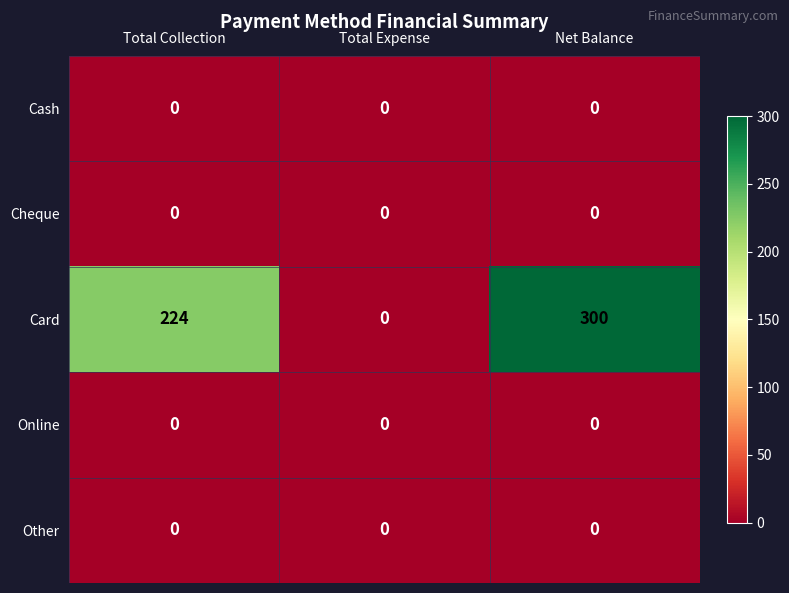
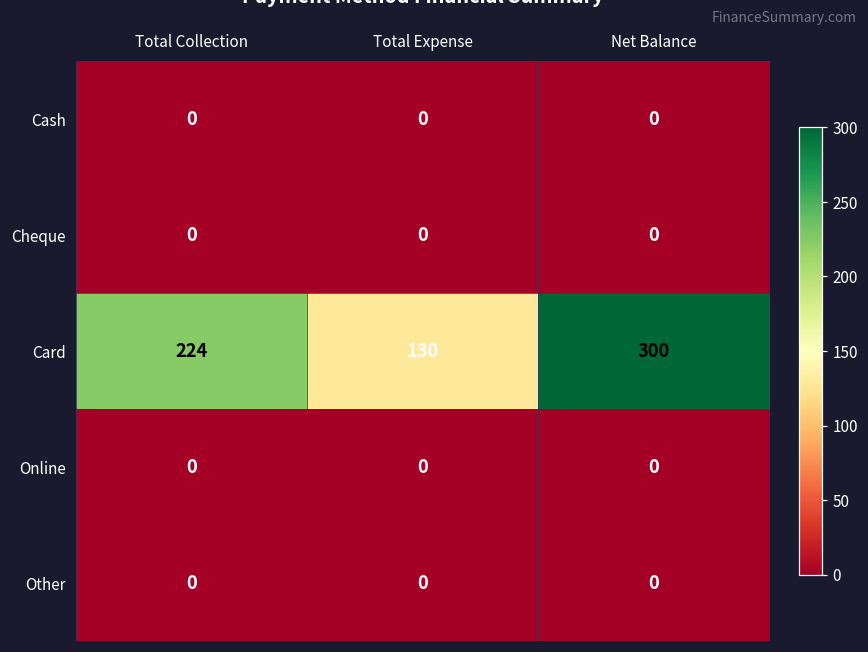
  {
    "Cash": {
      "Total Collection": 0,
      "Total Expense": 0,
      "Net Balance": 0
    },
    "Cheque": {
      "Total Collection": 0,
      "Total Expense": 0,
      "Net Balance": 0
    },
    "Card": {
      "Total Collection": 224,
-     "Total Expense": 0,
+     "Total Expense": 130,
      "Net Balance": 300
    },
    "Online": {
      "Total Collection": 0,
      "Total Expense": 0,
      "Net Balance": 0
    },
    "Other": {
      "Total Collection": 0,
      "Total Expense": 0,
      "Net Balance": 0
    }
  }
